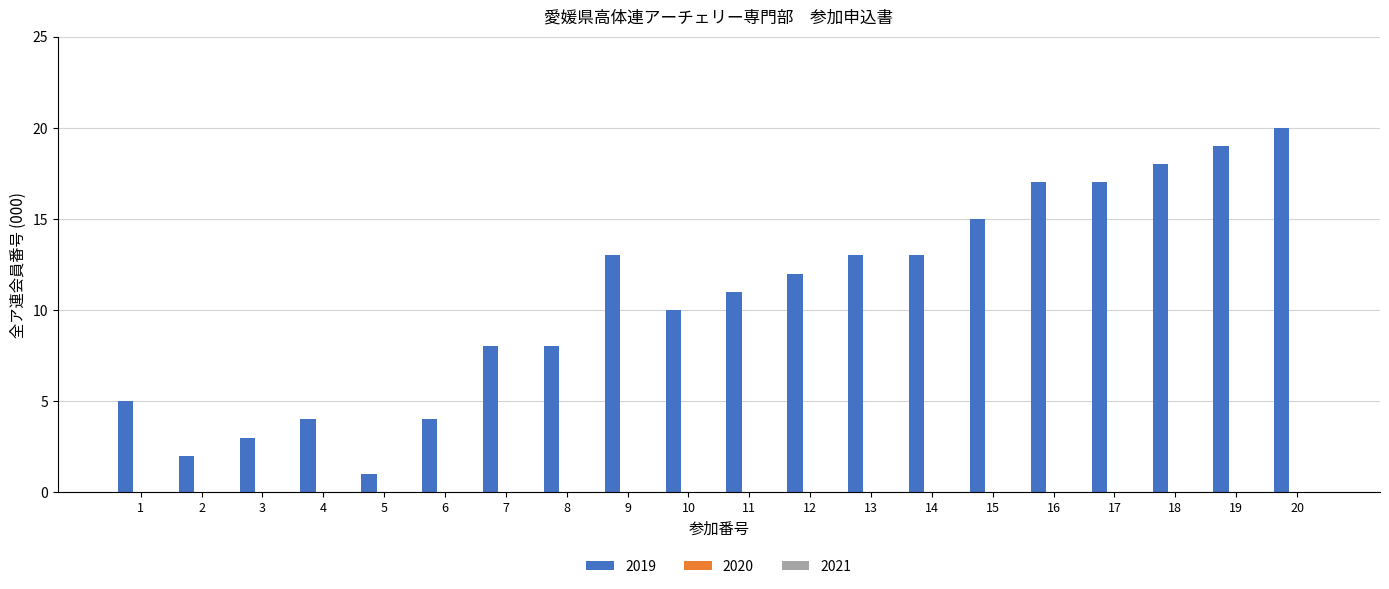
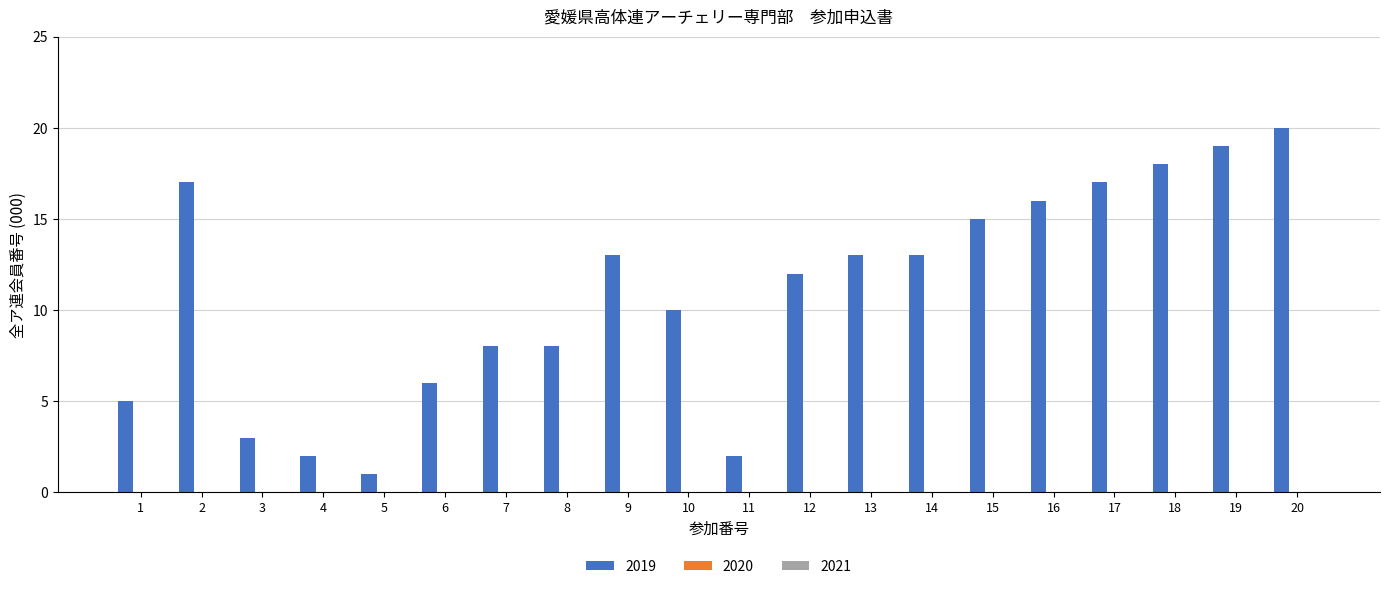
  {
    "2019": {
      "1": 5,
-     "2": 2,
+     "2": 17,
      "3": 3,
-     "4": 4,
+     "4": 2,
      "5": 1,
-     "6": 4,
+     "6": 6,
      "7": 8,
      "8": 8,
      "9": 13,
      "10": 10,
-     "11": 11,
+     "11": 2,
      "12": 12,
      "13": 13,
      "14": 13,
      "15": 15,
-     "16": 17,
+     "16": 16,
      "17": 17,
      "18": 18,
      "19": 19,
      "20": 20
    },
    "2020": {
      "1": 0,
      "2": 0,
      "3": 0,
      "4": 0,
      "5": 0,
      "6": 0,
      "7": 0,
      "8": 0,
      "9": 0,
      "10": 0,
      "11": 0,
      "12": 0,
      "13": 0,
      "14": 0,
      "15": 0,
      "16": 0,
      "17": 0,
      "18": 0,
      "19": 0,
      "20": 0
    },
    "2021": {
      "1": 0,
      "2": 0,
      "3": 0,
      "4": 0,
      "5": 0,
      "6": 0,
      "7": 0,
      "8": 0,
      "9": 0,
      "10": 0,
      "11": 0,
      "12": 0,
      "13": 0,
      "14": 0,
      "15": 0,
      "16": 0,
      "17": 0,
      "18": 0,
      "19": 0,
      "20": 0
    }
  }
